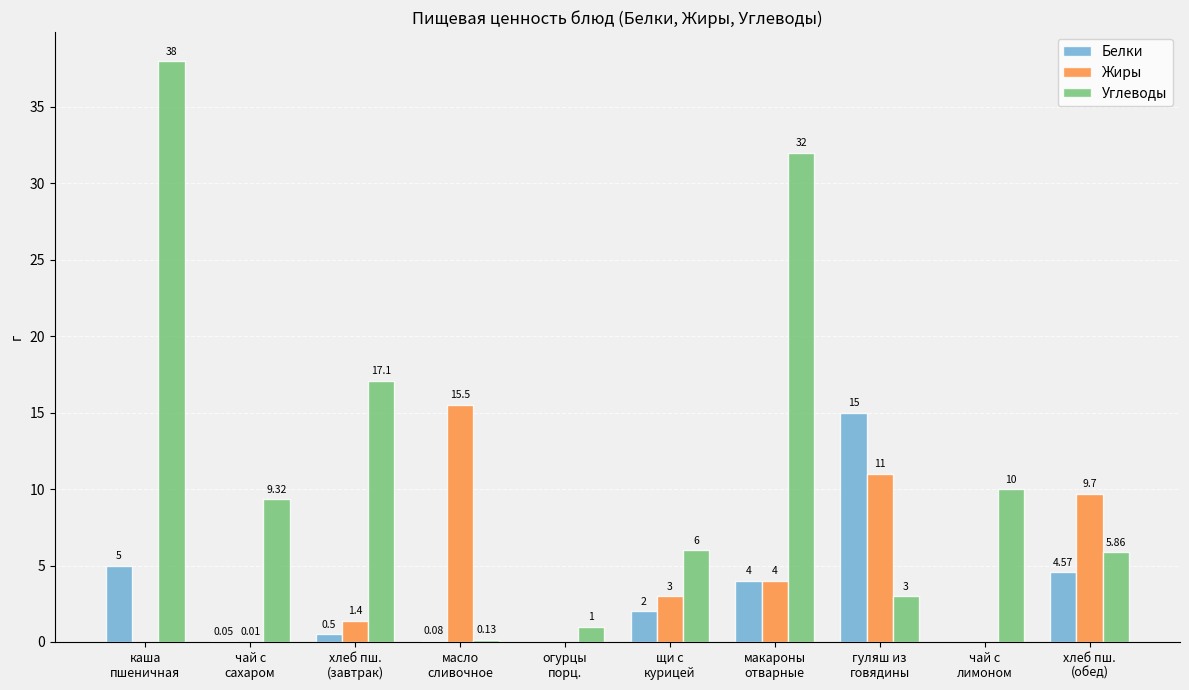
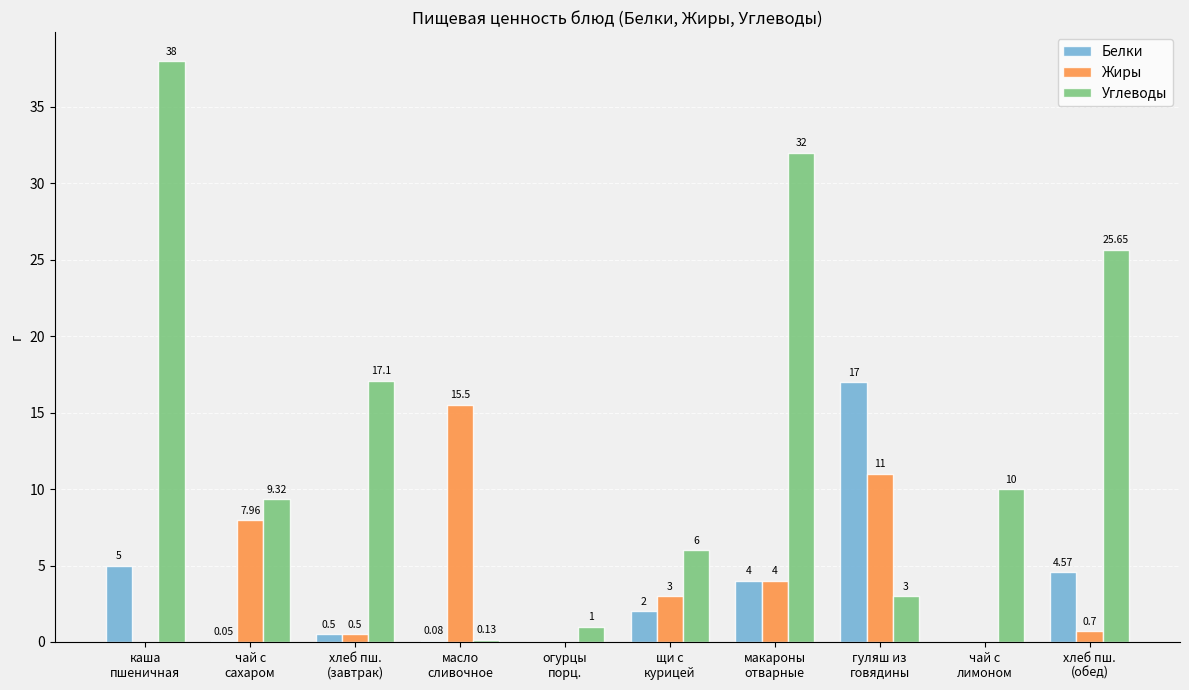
  {
    "Белки": {
      "каша пшеничная": 5,
      "чай с сахаром": 0.05,
      "хлеб пш. (завтрак)": 0.5,
      "масло сливочное": 0.08,
      "щи с курицей": 2,
      "макароны отварные": 4,
-     "гуляш из говядины": 15,
+     "гуляш из говядины": 17,
      "хлеб пш. (обед)": 4.57
    },
    "Жиры": {
-     "чай с сахаром": 0.01,
-     "хлеб пш. (завтрак)": 1.4,
+     "чай с сахаром": 7.96,
+     "хлеб пш. (завтрак)": 0.5,
      "масло сливочное": 15.5,
      "щи с курицей": 3,
      "макароны отварные": 4,
      "гуляш из говядины": 11,
-     "хлеб пш. (обед)": 9.7
+     "хлеб пш. (обед)": 0.7
    },
    "Углеводы": {
      "каша пшеничная": 38,
      "чай с сахаром": 9.32,
      "хлеб пш. (завтрак)": 17.1,
      "масло сливочное": 0.13,
      "огурцы порц.": 1,
      "щи с курицей": 6,
      "макароны отварные": 32,
      "гуляш из говядины": 3,
      "чай с лимоном": 10,
-     "хлеб пш. (обед)": 5.86
+     "хлеб пш. (обед)": 25.65
    }
  }
